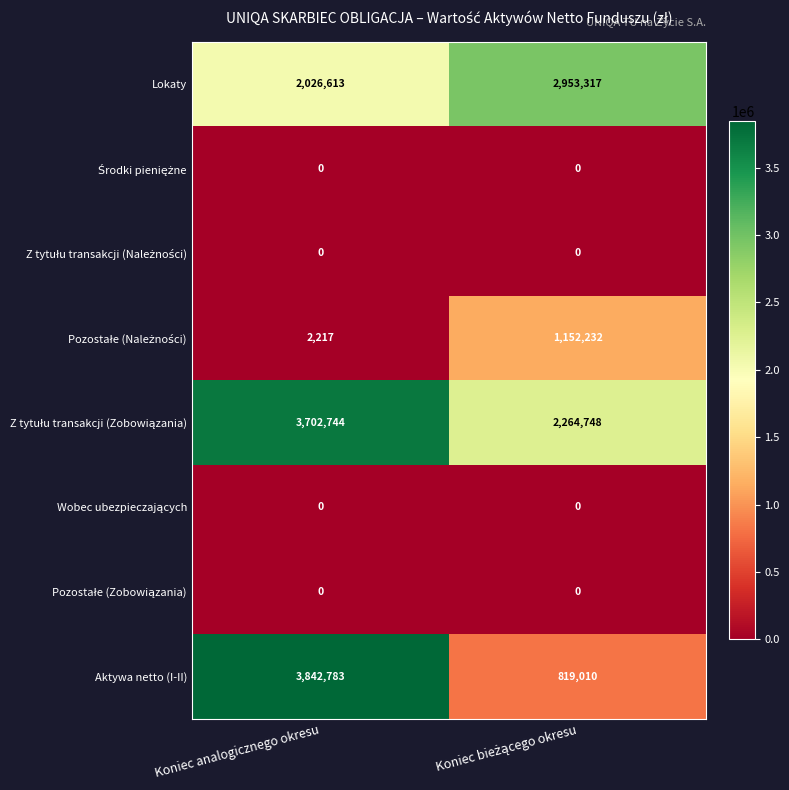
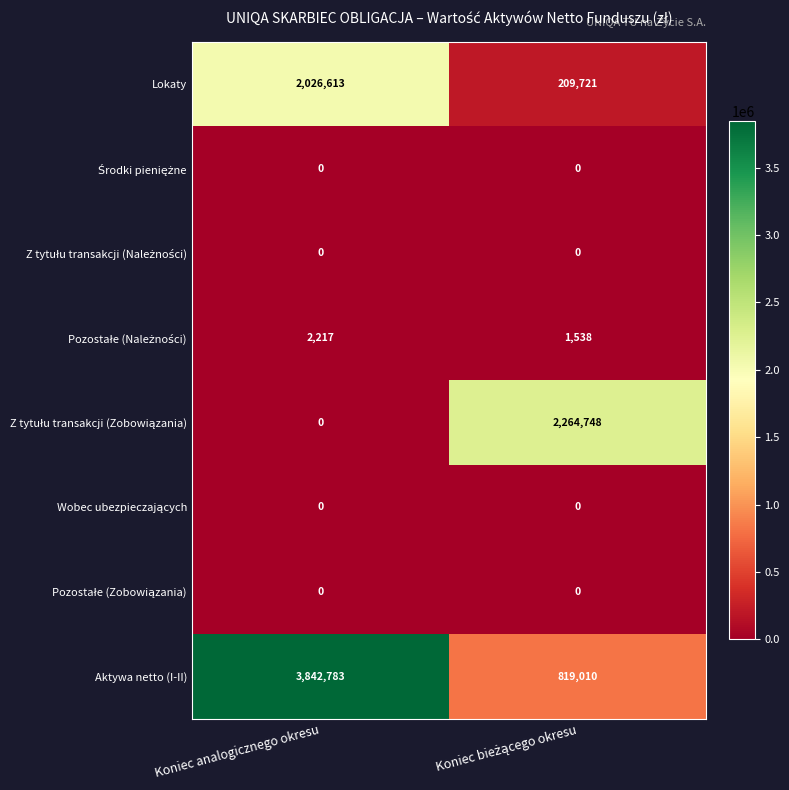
  {
    "Lokaty": {
      "Koniec analogicznego okresu": "2,026,613",
-     "Koniec bieżącego okresu": "2,953,317"
+     "Koniec bieżącego okresu": "209,721"
    },
    "Środki pieniężne": {
      "Koniec analogicznego okresu": "0",
      "Koniec bieżącego okresu": "0"
    },
    "Z tytułu transakcji (Należności)": {
      "Koniec analogicznego okresu": "0",
      "Koniec bieżącego okresu": "0"
    },
    "Pozostałe (Należności)": {
      "Koniec analogicznego okresu": "2,217",
-     "Koniec bieżącego okresu": "1,152,232"
+     "Koniec bieżącego okresu": "1,538"
    },
    "Z tytułu transakcji (Zobowiązania)": {
-     "Koniec analogicznego okresu": "3,702,744",
+     "Koniec analogicznego okresu": "0",
      "Koniec bieżącego okresu": "2,264,748"
    },
    "Wobec ubezpieczających": {
      "Koniec analogicznego okresu": "0",
      "Koniec bieżącego okresu": "0"
    },
    "Pozostałe (Zobowiązania)": {
      "Koniec analogicznego okresu": "0",
      "Koniec bieżącego okresu": "0"
    },
    "Aktywa netto (I-II)": {
      "Koniec analogicznego okresu": "3,842,783",
      "Koniec bieżącego okresu": "819,010"
    }
  }
